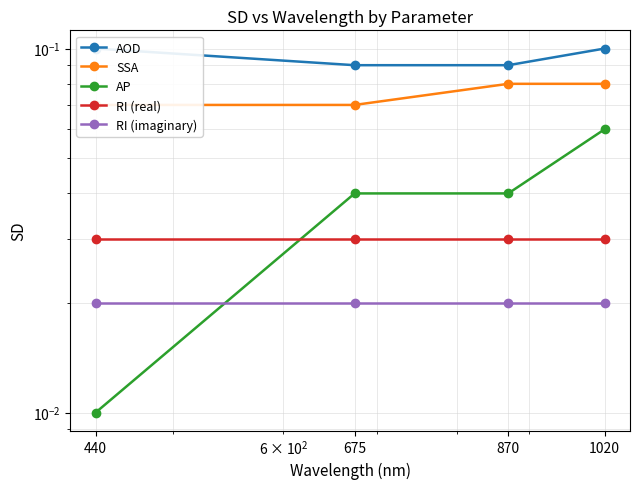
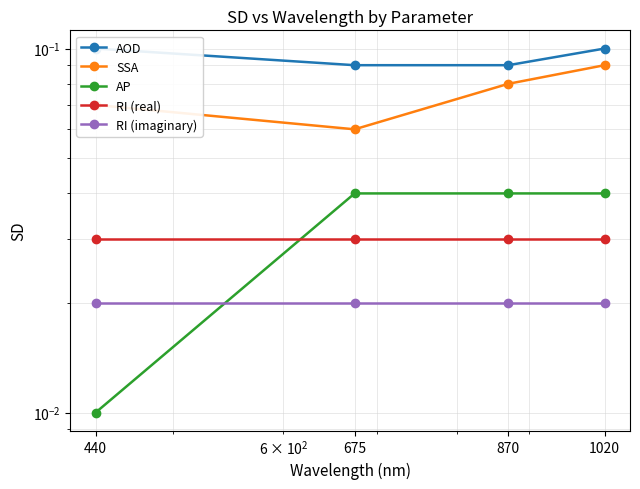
  {
    "AOD": {
      "675": 0.09,
      "870": 0.09,
      "1020": 0.10
    },
    "SSA": {
-     "675": 0.07,
+     "675": 0.06,
      "870": 0.08,
-     "1020": 0.08
+     "1020": 0.09
    },
    "AP": {
      "440": 0.01,
      "675": 0.04,
      "870": 0.04,
-     "1020": 0.06
+     "1020": 0.04
    },
    "RI (real)": {
      "440": 0.03,
      "675": 0.03,
      "870": 0.03,
      "1020": 0.03
    },
    "RI (imaginary)": {
      "440": 0.02,
      "675": 0.02,
      "870": 0.02,
      "1020": 0.02
    }
  }
